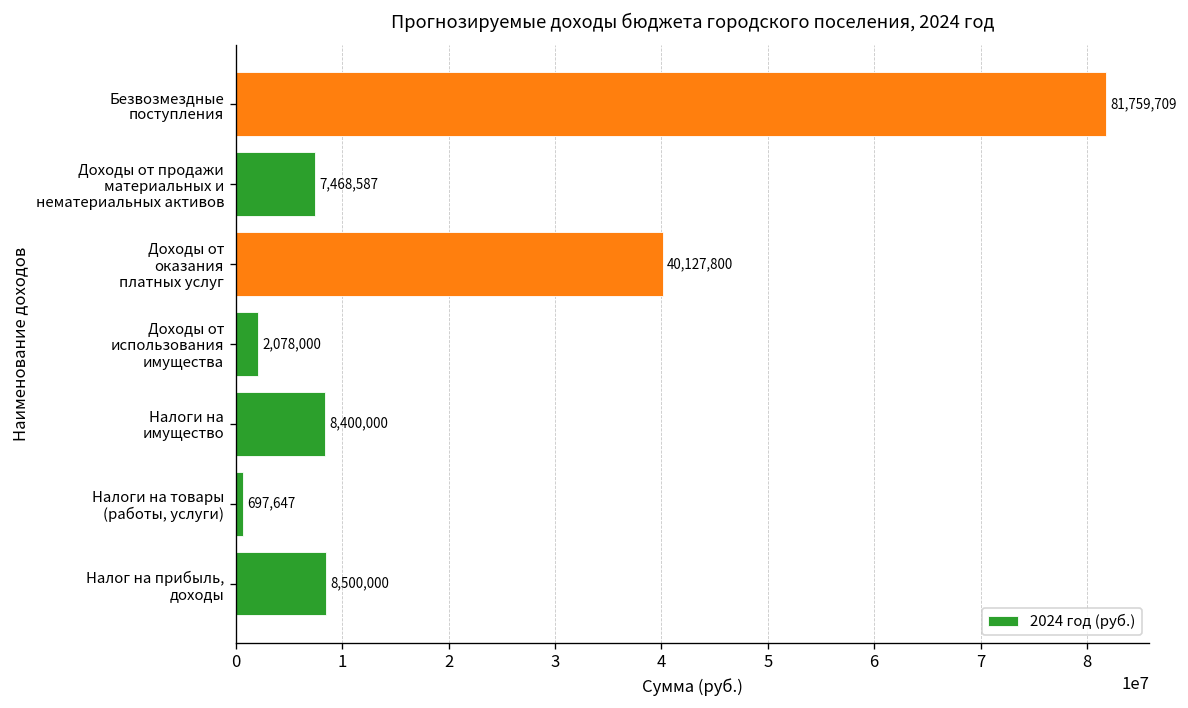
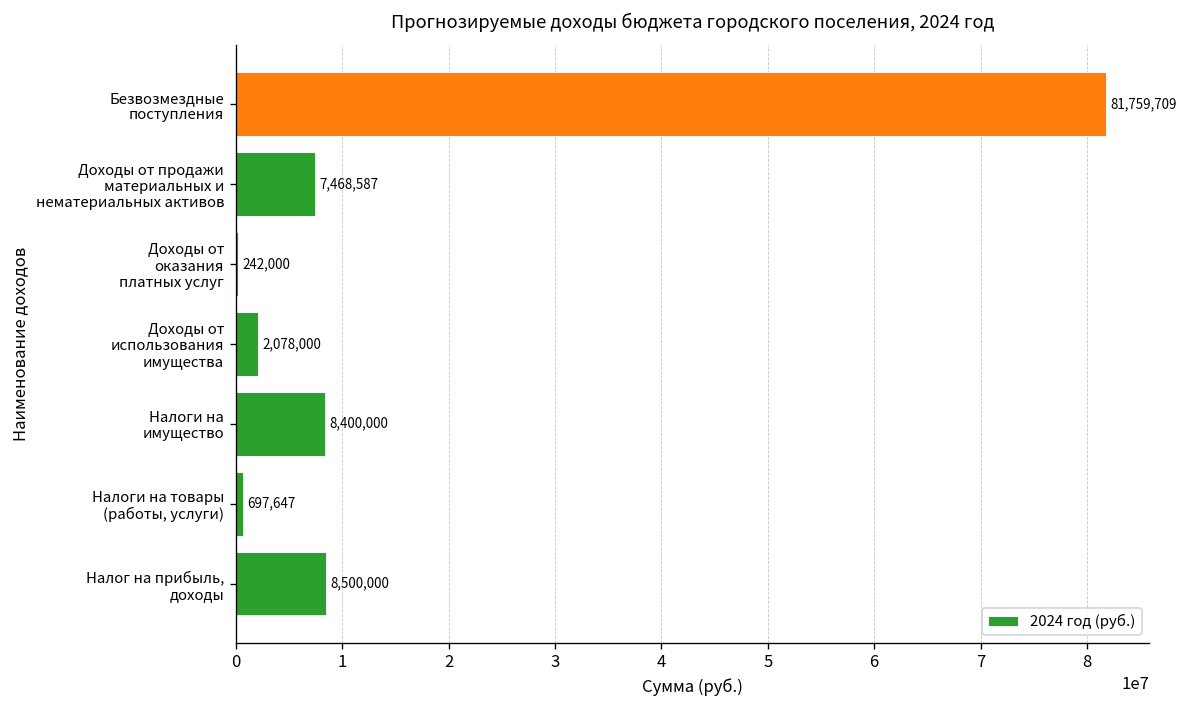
  {
    "Безвозмездные поступления": "81,759,709",
    "Доходы от продажи материальных и нематериальных активов": "7,468,587",
-   "Доходы от оказания платных услуг": "40,127,800",
+   "Доходы от оказания платных услуг": "242,000",
    "Доходы от использования имущества": "2,078,000",
    "Налоги на имущество": "8,400,000",
    "Налоги на товары (работы, услуги)": "697,647",
    "Налог на прибыль, доходы": "8,500,000"
  }
